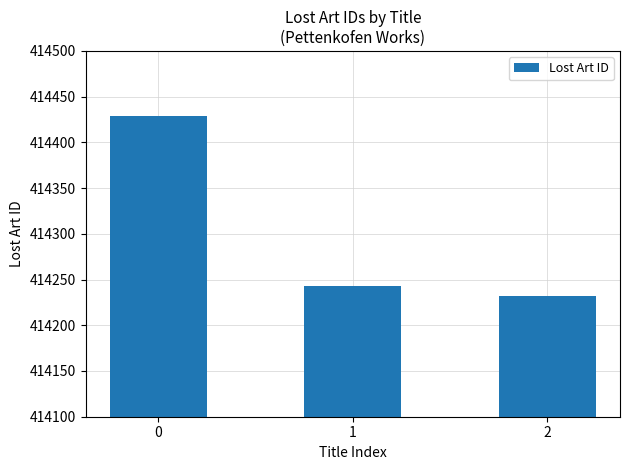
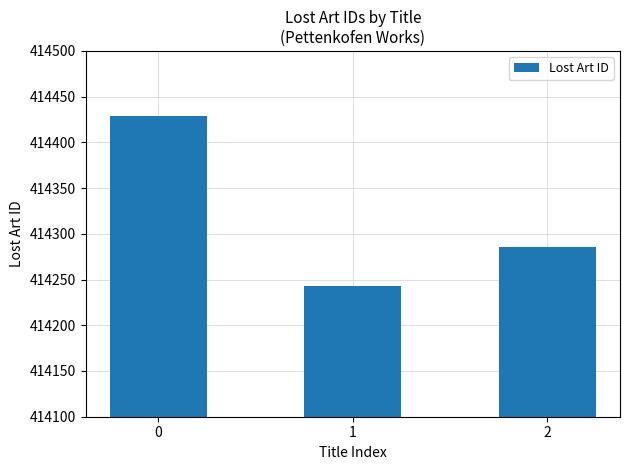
  {
    "0": 414430,
    "1": 414240,
-   "2": 414230
+   "2": 414290
  }
